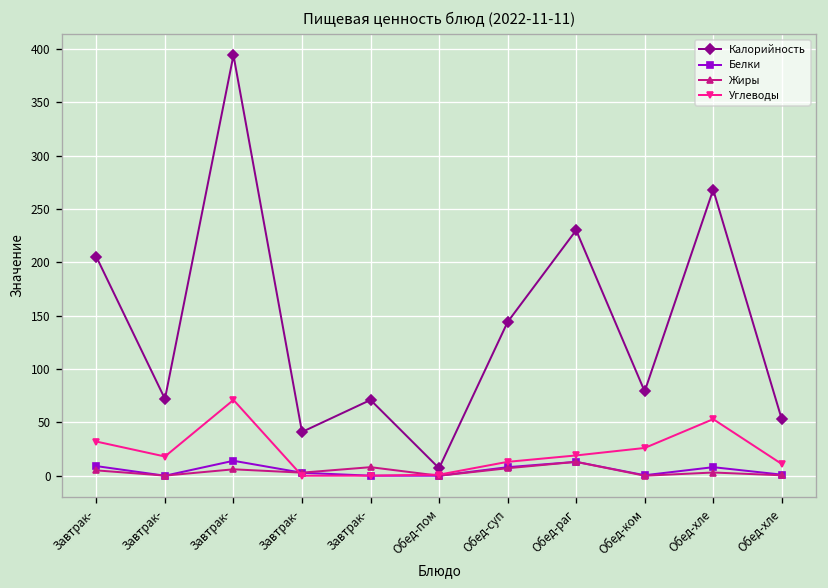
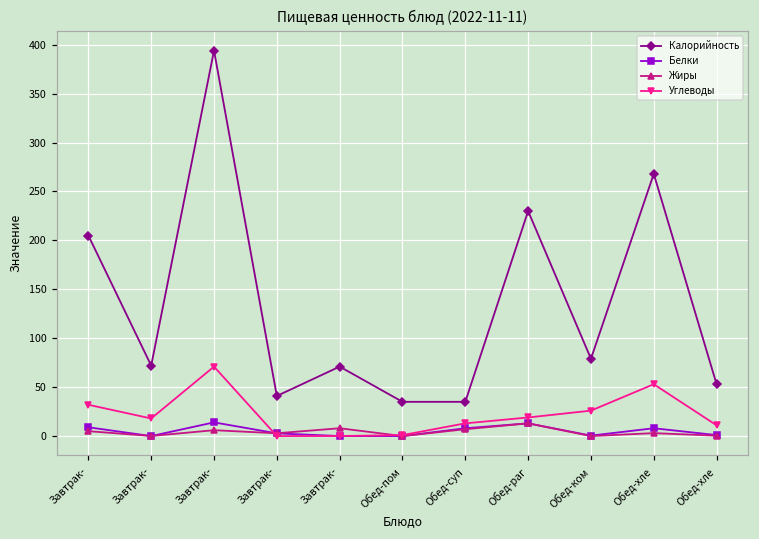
  {
    "Калорийность": {
-     "Обед-пом": 10,
-     "Обед-суп": 140,
+     "Обед-пом": 40,
+     "Обед-суп": 40,
      "Обед-раг": 230,
      "Обед-ком": 80
    }
  }
